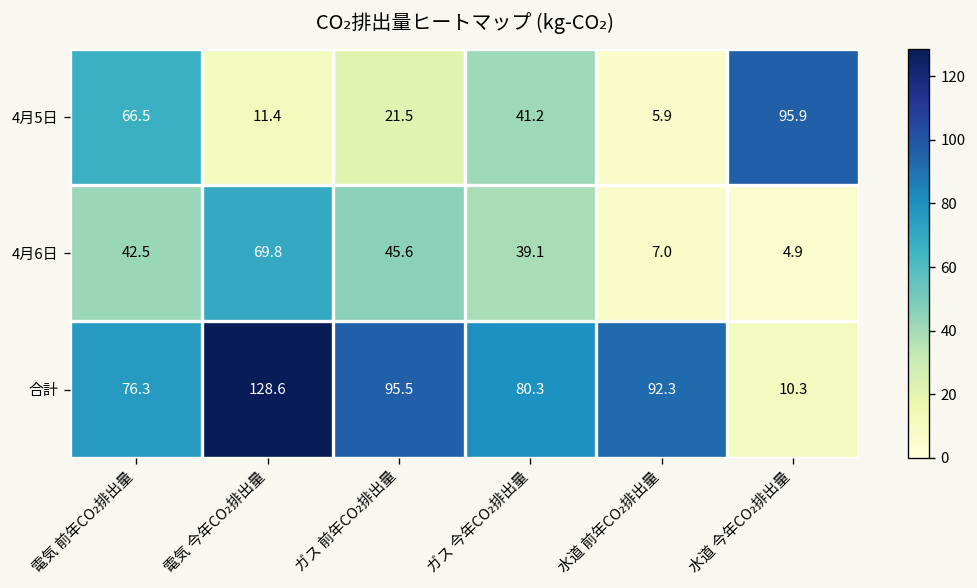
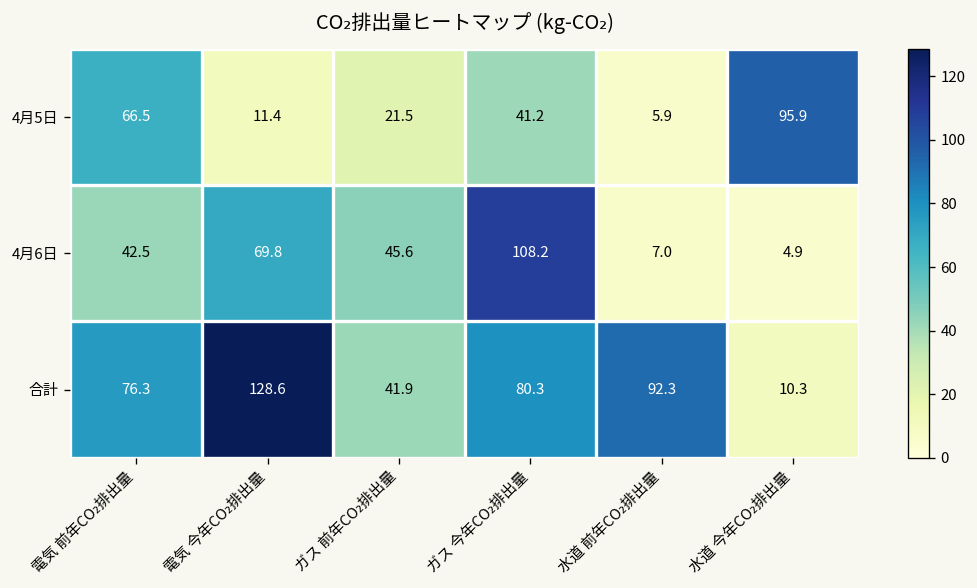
  {
    "4月5日": {
      "電気 前年CO₂排出量": 66.5,
      "電気 今年CO₂排出量": 11.4,
      "ガス 前年CO₂排出量": 21.5,
      "ガス 今年CO₂排出量": 41.2,
      "水道 前年CO₂排出量": 5.9,
      "水道 今年CO₂排出量": 95.9
    },
    "4月6日": {
      "電気 前年CO₂排出量": 42.5,
      "電気 今年CO₂排出量": 69.8,
      "ガス 前年CO₂排出量": 45.6,
-     "ガス 今年CO₂排出量": 39.1,
+     "ガス 今年CO₂排出量": 108.2,
      "水道 前年CO₂排出量": 7.0,
      "水道 今年CO₂排出量": 4.9
    },
    "合計": {
      "電気 前年CO₂排出量": 76.3,
      "電気 今年CO₂排出量": 128.6,
-     "ガス 前年CO₂排出量": 95.5,
+     "ガス 前年CO₂排出量": 41.9,
      "ガス 今年CO₂排出量": 80.3,
      "水道 前年CO₂排出量": 92.3,
      "水道 今年CO₂排出量": 10.3
    }
  }
